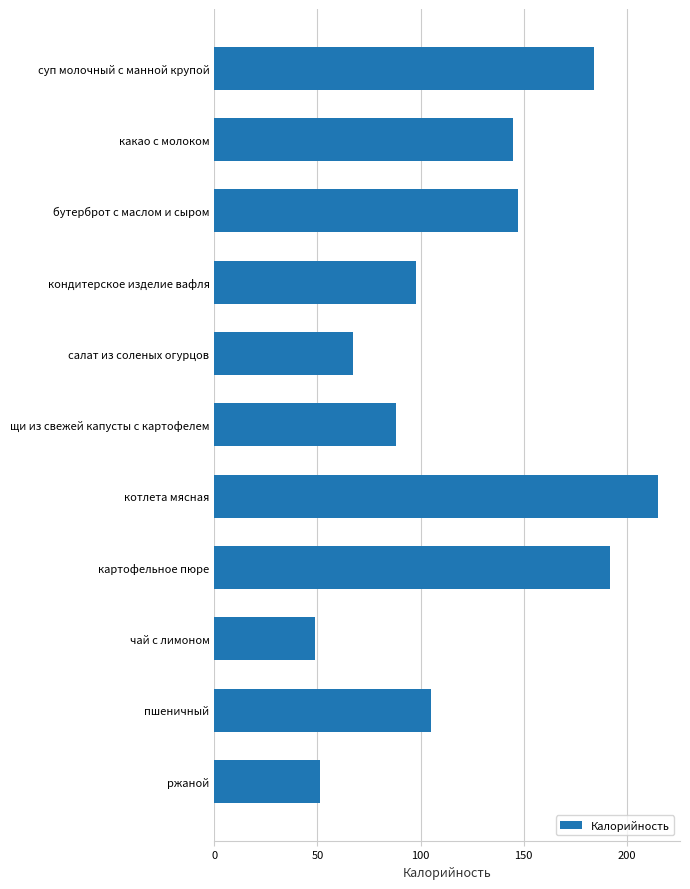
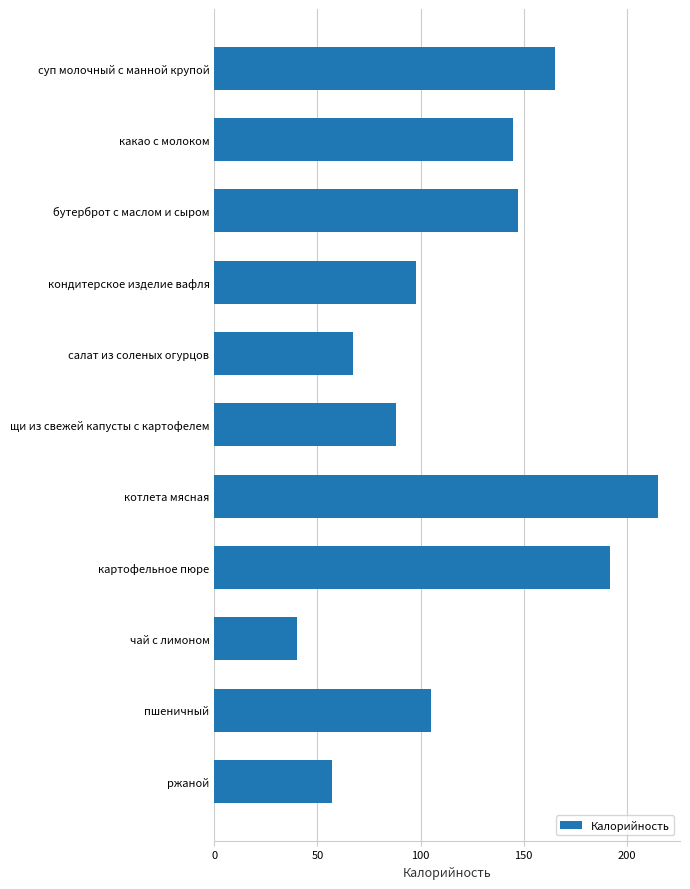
  {
-   "суп молочный с манной крупой": 184,
+   "суп молочный с манной крупой": 165,
    "какао с молоком": 145,
    "бутерброт с маслом и сыром": 147,
    "кондитерское изделие вафля": 98,
    "салат из соленых огурцов": 67,
    "щи из свежей капусты с картофелем": 88,
    "котлета мясная": 215,
    "картофельное пюре": 192,
-   "чай с лимоном": 49,
+   "чай с лимоном": 40,
    "пшеничный": 105,
-   "ржаной": 51
+   "ржаной": 57
  }
